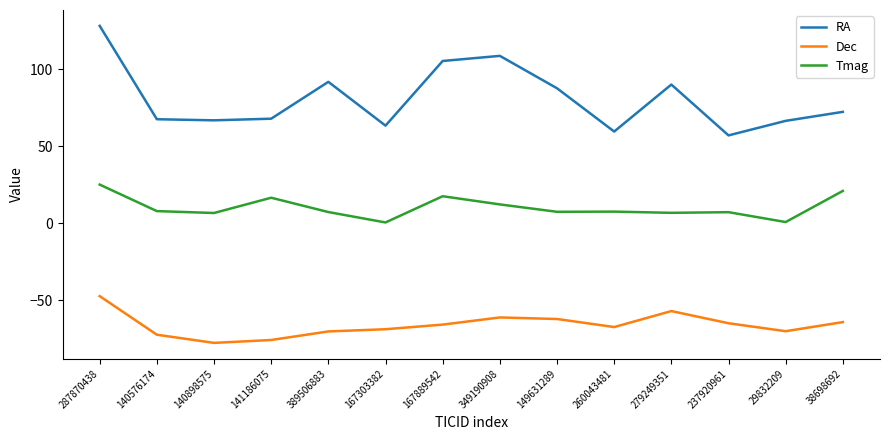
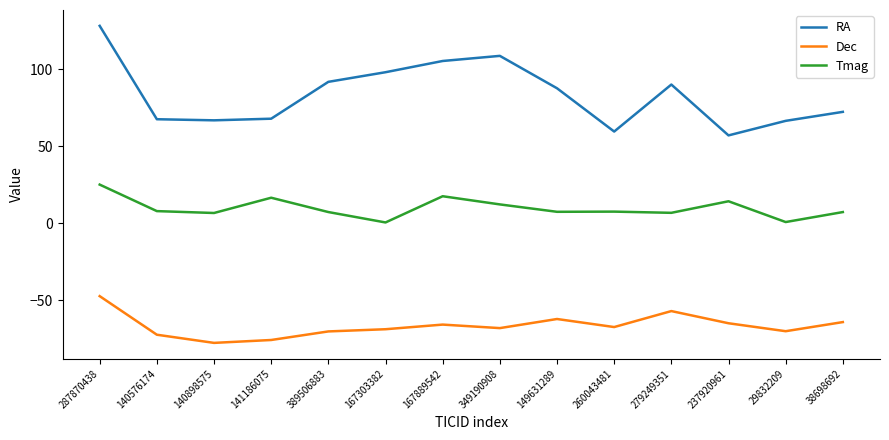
  {
    "RA": {
      "287870438": 128,
      "140576174": 67,
      "140898575": 67,
      "141186075": 68,
      "389506883": 92,
-     "167303382": 63,
+     "167303382": 98,
      "167889542": 105,
      "349190908": 109,
      "149631289": 88,
      "260043481": 60,
      "279249351": 90,
      "237920961": 57,
      "29832209": 66,
      "38698692": 72
    },
    "Dec": {
      "287870438": -47,
      "140576174": -72,
      "140898575": -78,
      "141186075": -76,
      "389506883": -70,
      "167303382": -69,
      "167889542": -66,
-     "349190908": -61,
+     "349190908": -68,
      "149631289": -62,
      "260043481": -67,
      "279249351": -57,
      "237920961": -65,
      "29832209": -70,
      "38698692": -64
    },
    "Tmag": {
      "287870438": 25,
      "140576174": 8,
      "140898575": 7,
      "141186075": 17,
      "389506883": 7,
      "167303382": 1,
      "167889542": 18,
      "349190908": 12,
      "149631289": 7,
      "260043481": 8,
      "279249351": 7,
-     "237920961": 7,
+     "237920961": 14,
      "29832209": 1,
-     "38698692": 21
+     "38698692": 7
    }
  }
